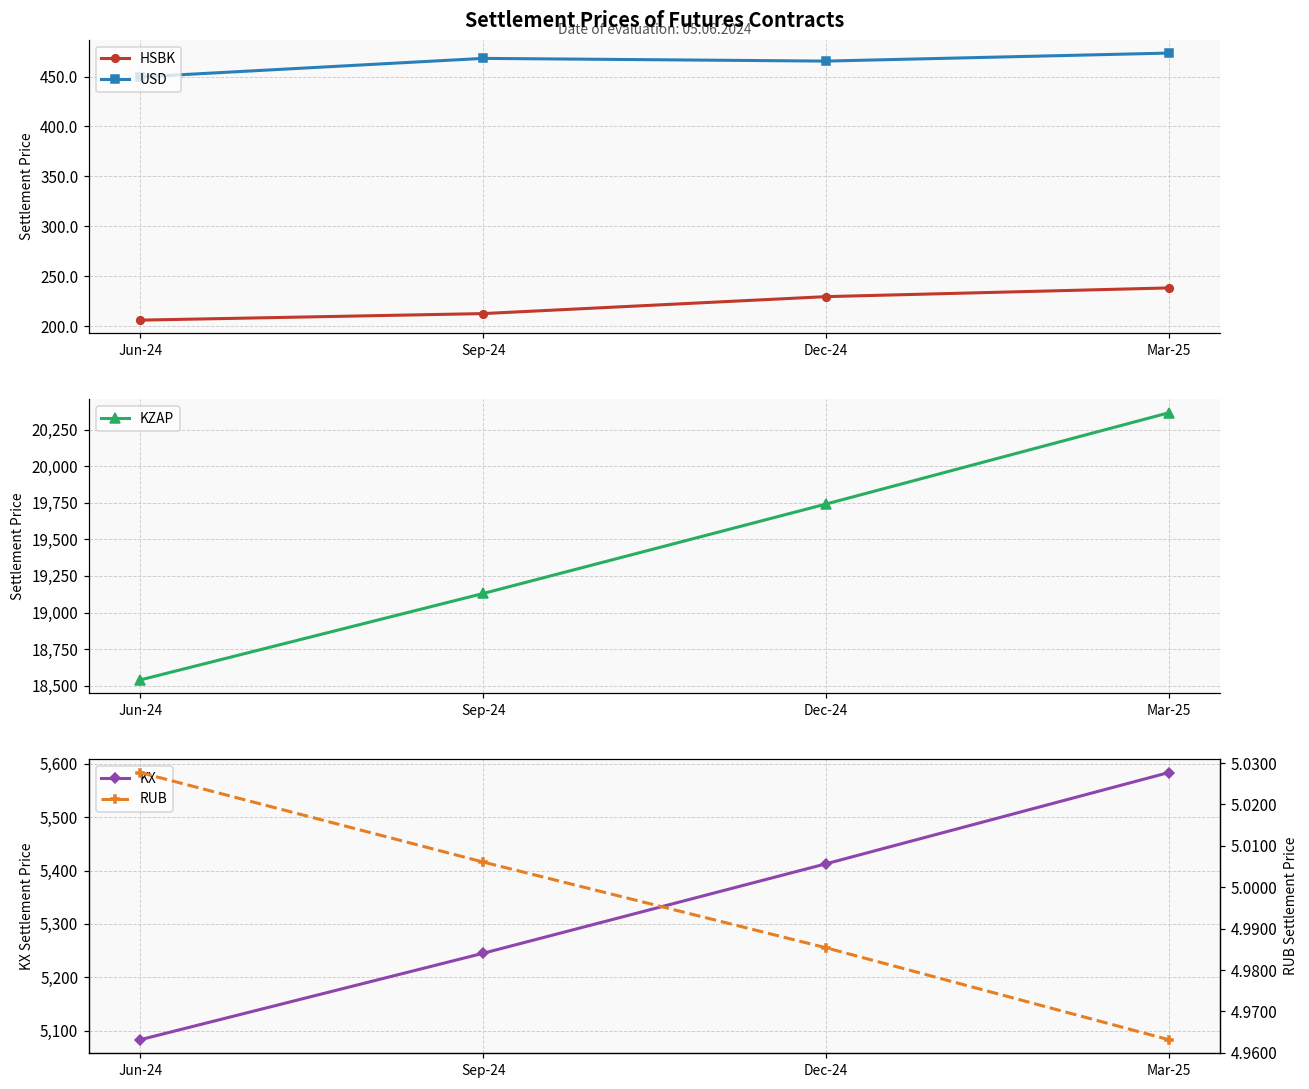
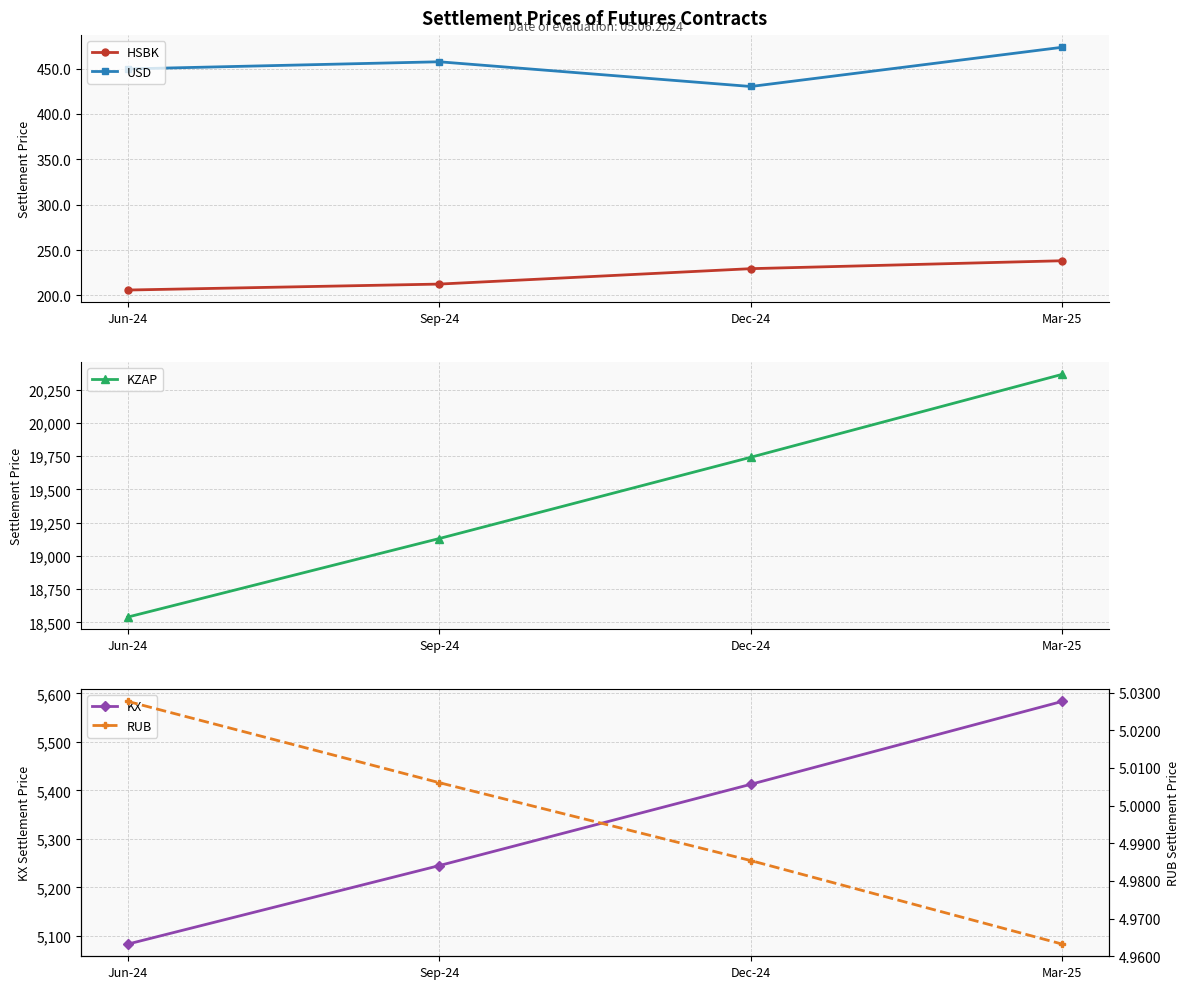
  {
    "Settlement Prices of Futures Contracts": {
      "HSBK": {
        "Jun-24": 210,
        "Sep-24": 210,
        "Dec-24": 230,
        "Mar-25": 240
      },
      "USD": {
-       "Sep-24": 470,
-       "Dec-24": 470,
+       "Sep-24": 460,
+       "Dec-24": 430,
        "Mar-25": 470
      }
    }
  }
